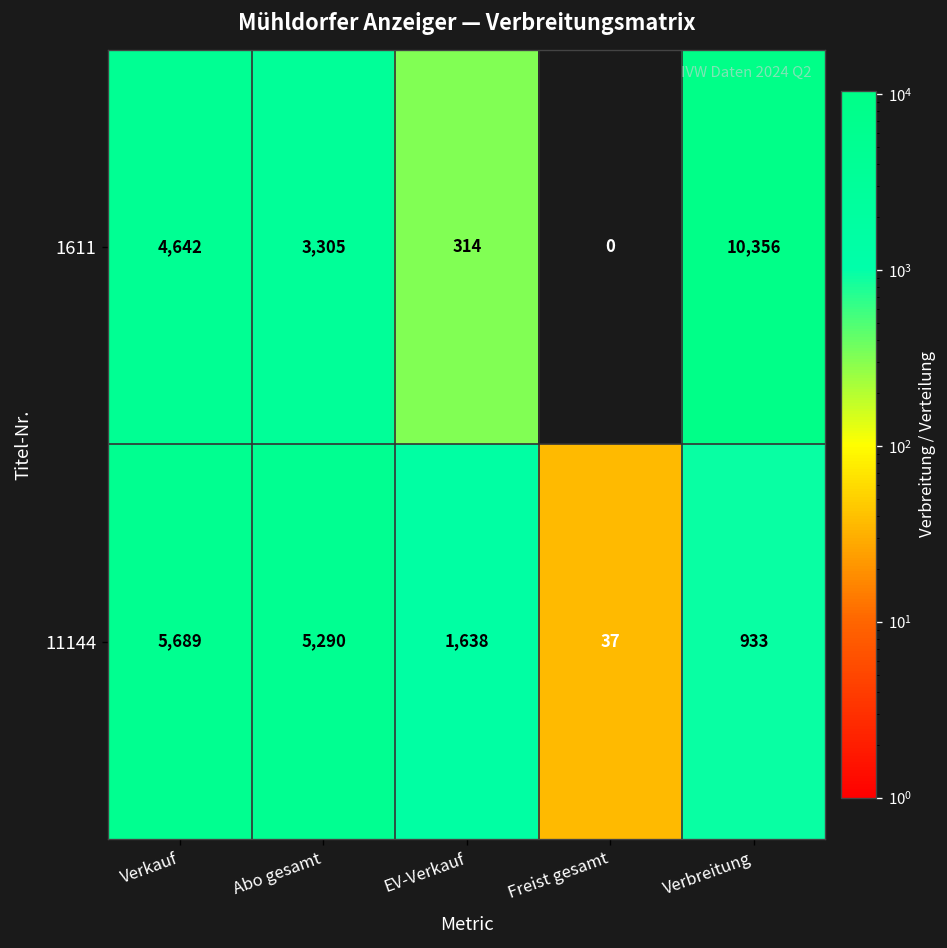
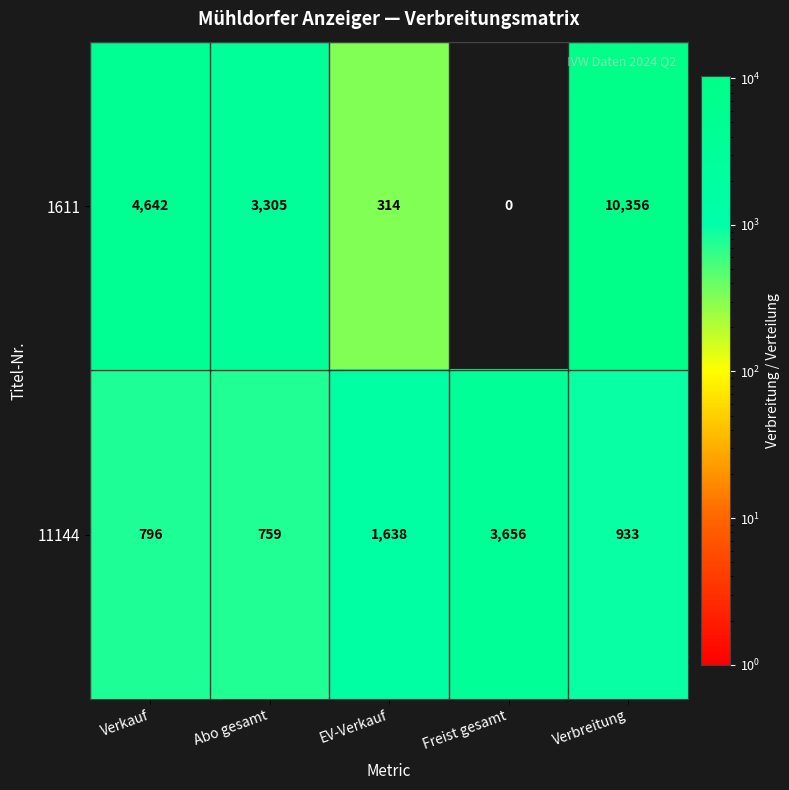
  {
    "1611": {
      "Verkauf": "4,642",
      "Abo gesamt": "3,305",
      "EV-Verkauf": "314",
      "Freist gesamt": "0"
    },
    "11144": {
-     "Verkauf": "5,689",
-     "Abo gesamt": "5,290",
+     "Verkauf": "796",
+     "Abo gesamt": "759",
      "EV-Verkauf": "1,638",
-     "Freist gesamt": "37",
+     "Freist gesamt": "3,656",
      "Verbreitung": "933"
    }
  }
